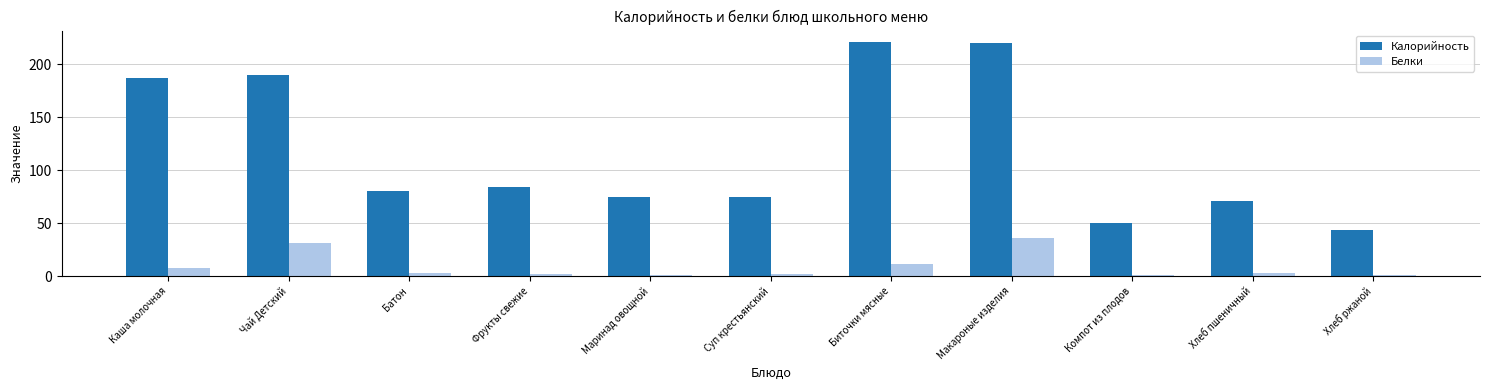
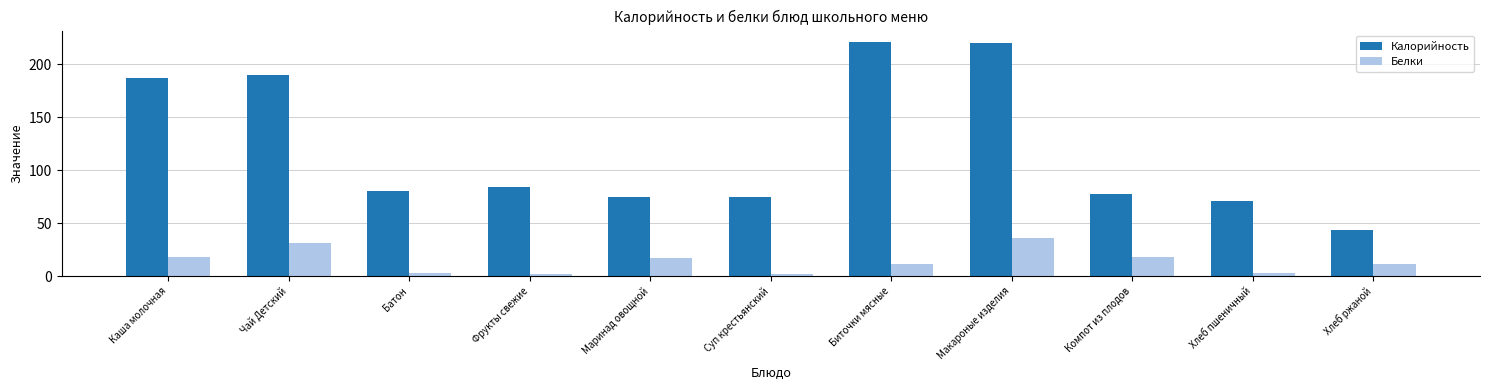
  {
    "Калорийность": {
      "Каша молочная": 187,
      "Чай Детский": 190,
      "Батон": 81,
      "Фрукты свежие": 84,
      "Маринад овощной": 75,
      "Суп крестьянский": 75,
      "Биточки мясные": 221,
      "Макароные изделия": 220,
-     "Компот из плодов": 50,
+     "Компот из плодов": 78,
      "Хлеб пшеничный": 71,
      "Хлеб ржаной": 44
    },
    "Белки": {
-     "Каша молочная": 8,
+     "Каша молочная": 18,
      "Чай Детский": 31,
      "Батон": 3,
-     "Маринад овощной": 1,
+     "Маринад овощной": 17,
      "Биточки мясные": 12,
      "Макароные изделия": 36,
-     "Компот из плодов": 1,
+     "Компот из плодов": 18,
      "Хлеб пшеничный": 3,
-     "Хлеб ржаной": 1
+     "Хлеб ржаной": 12
    }
  }
